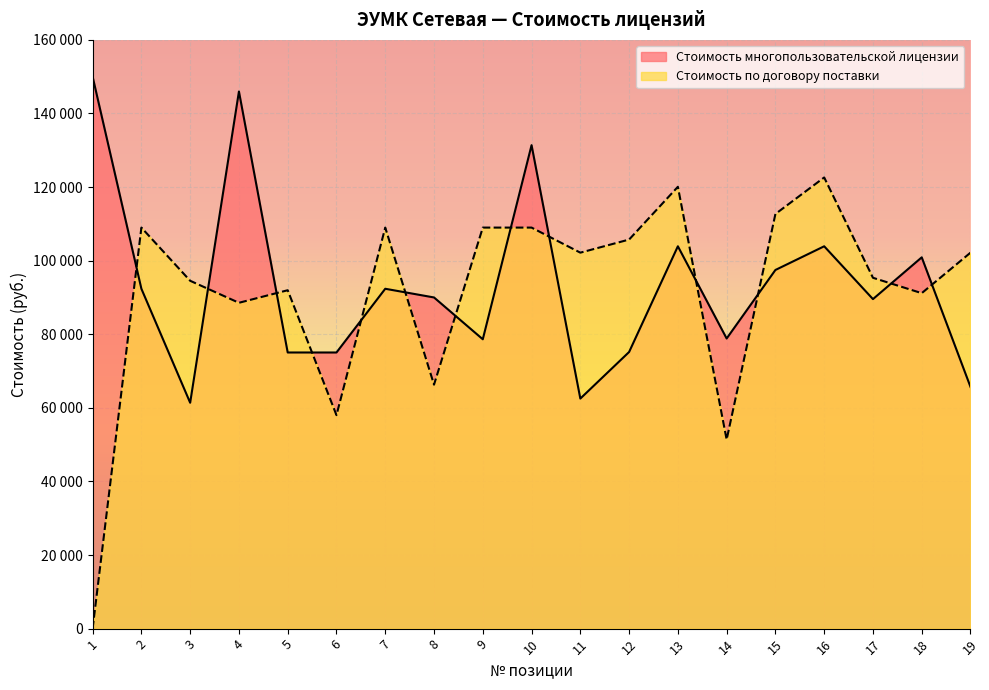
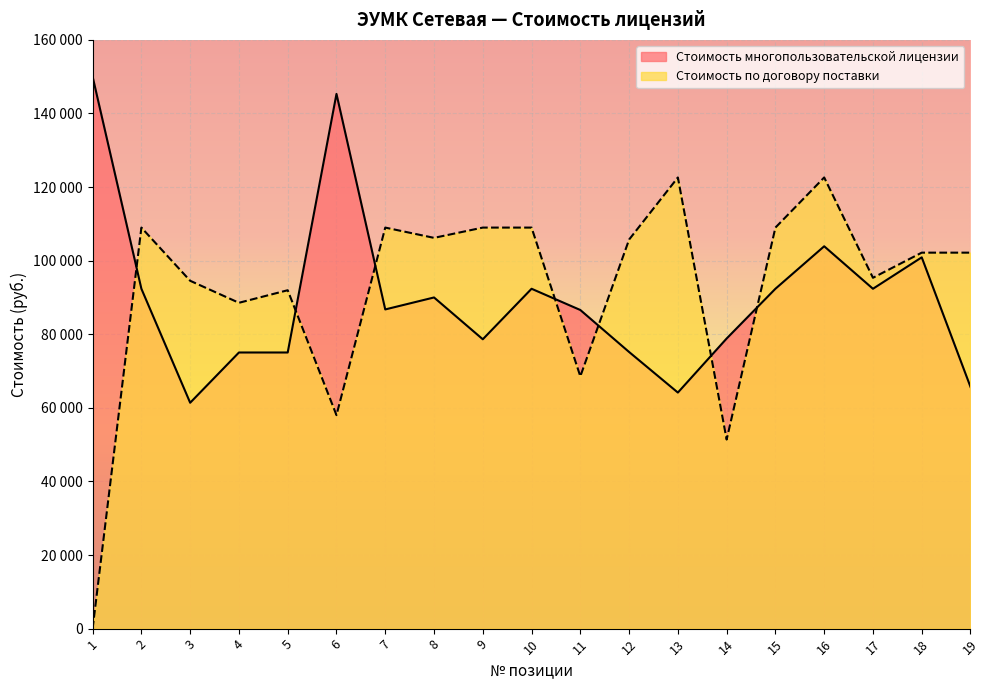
  {
    "Стоимость многопользовательской лицензии": {
      "1": 150000,
      "2": 92000,
      "3": 61000,
-     "4": 146000,
+     "4": 75000,
      "5": 75000,
-     "6": 75000,
-     "7": 92000,
+     "6": 145000,
+     "7": 87000,
      "8": 90000,
      "9": 79000,
-     "10": 131000,
-     "11": 63000,
+     "10": 92000,
+     "11": 87000,
      "12": 75000,
-     "13": 104000,
+     "13": 64000,
      "14": 79000,
-     "15": 97000,
+     "15": 92000,
      "16": 104000,
-     "17": 90000,
+     "17": 92000,
      "18": 101000,
      "19": 66000
    },
    "Стоимость по договору поставки": {
      "1": 0,
      "2": 109000,
      "3": 95000,
      "4": 89000,
      "5": 92000,
      "6": 58000,
      "7": 109000,
-     "8": 66000,
+     "8": 106000,
      "9": 109000,
      "10": 109000,
-     "11": 102000,
+     "11": 69000,
      "12": 106000,
-     "13": 120000,
+     "13": 123000,
      "14": 51000,
-     "15": 113000,
+     "15": 109000,
      "16": 123000,
      "17": 95000,
-     "18": 91000,
+     "18": 102000,
      "19": 102000
    }
  }
